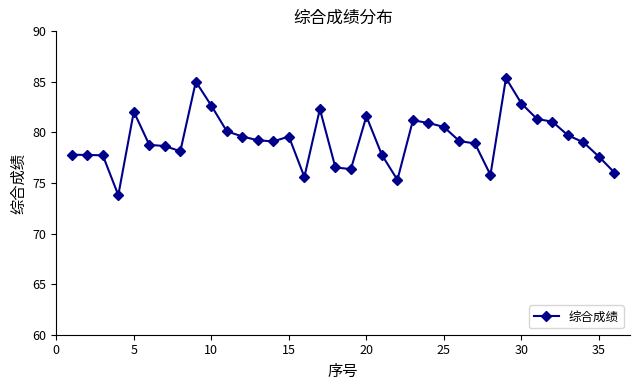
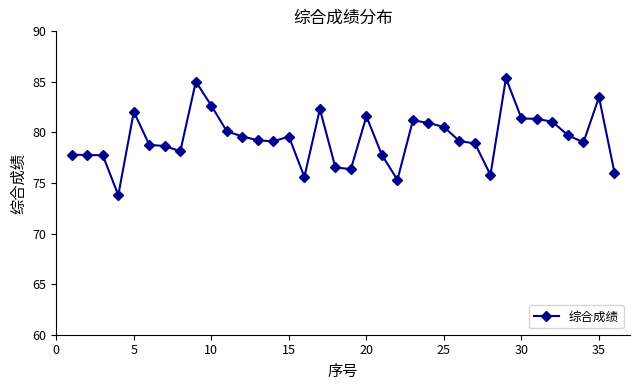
  {
    "5": 82.1,
    "10": 82.6,
    "15": 79.6,
    "20": 81.6,
    "25": 80.5,
-   "30": 82.9,
-   "35": 77.6
+   "30": 81.4,
+   "35": 83.5
  }
